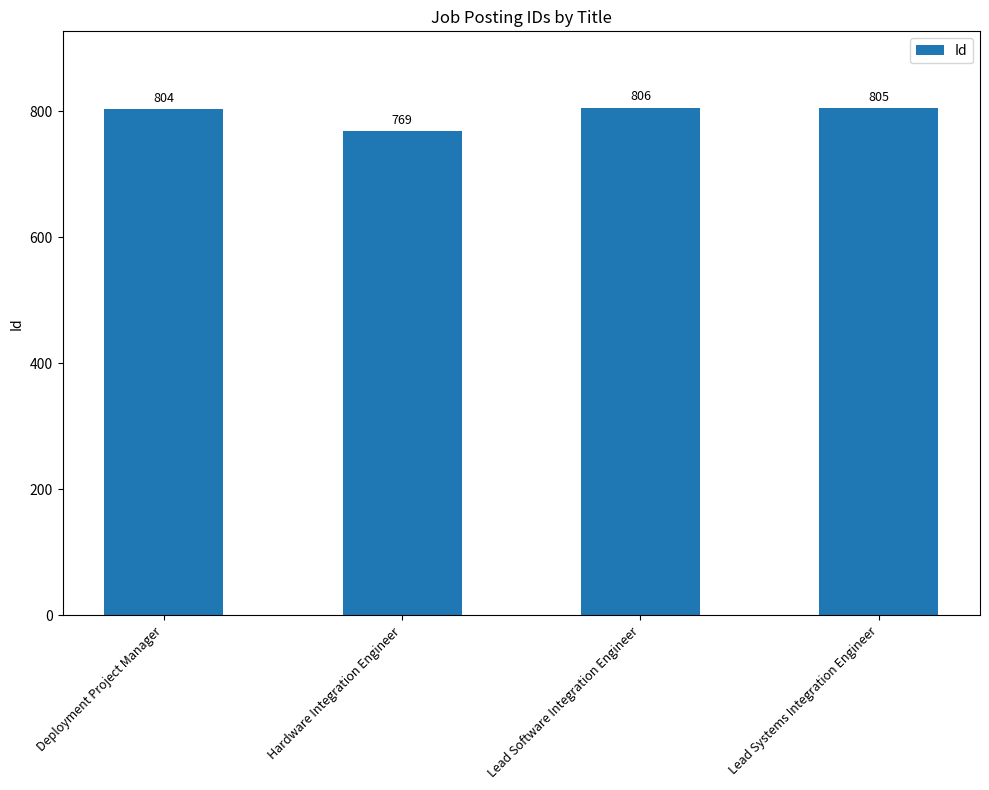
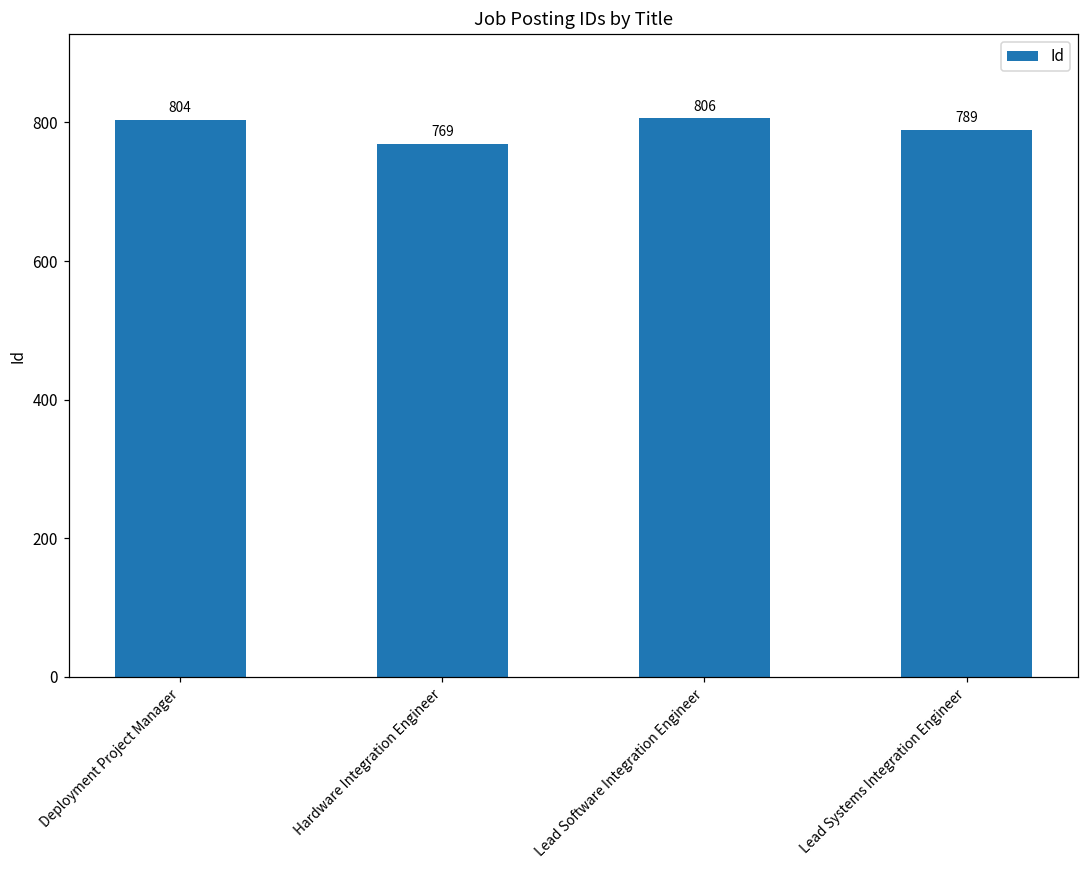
  {
    "Deployment Project Manager": 804,
    "Hardware Integration Engineer": 769,
    "Lead Software Integration Engineer": 806,
-   "Lead Systems Integration Engineer": 805
+   "Lead Systems Integration Engineer": 789
  }
